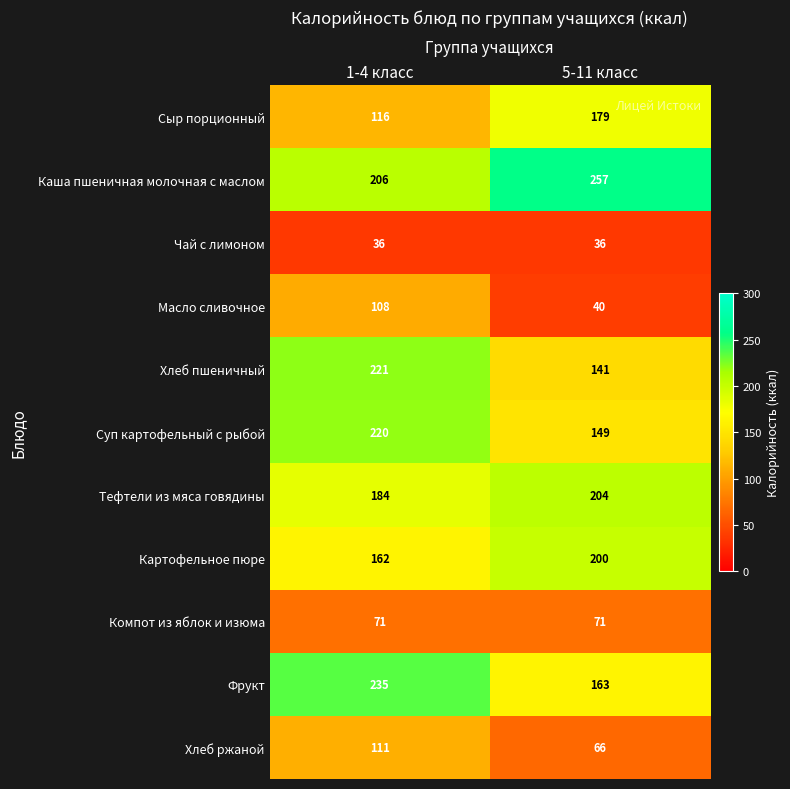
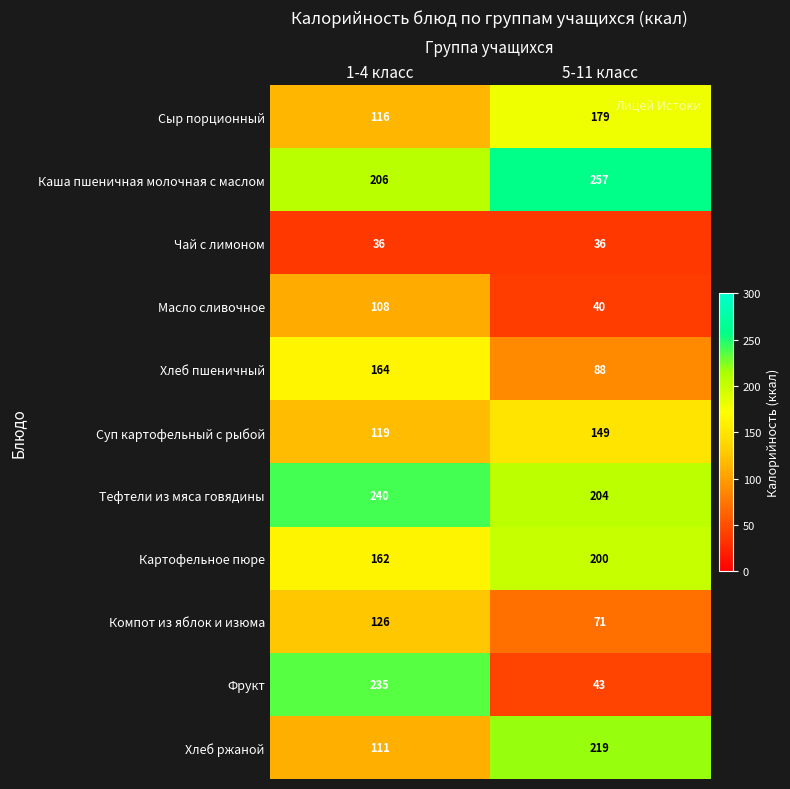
  {
    "Сыр порционный": {
      "1-4 класс": 116
    },
    "Каша пшеничная молочная с маслом": {
      "1-4 класс": 206,
      "5-11 класс": 257
    },
    "Чай с лимоном": {
      "1-4 класс": 36,
      "5-11 класс": 36
    },
    "Масло сливочное": {
      "1-4 класс": 108,
      "5-11 класс": 40
    },
    "Хлеб пшеничный": {
-     "1-4 класс": 221,
-     "5-11 класс": 141
+     "1-4 класс": 164,
+     "5-11 класс": 88
    },
    "Суп картофельный с рыбой": {
-     "1-4 класс": 220,
+     "1-4 класс": 119,
      "5-11 класс": 149
    },
    "Тефтели из мяса говядины": {
-     "1-4 класс": 184,
+     "1-4 класс": 240,
      "5-11 класс": 204
    },
    "Картофельное пюре": {
      "1-4 класс": 162,
      "5-11 класс": 200
    },
    "Компот из яблок и изюма": {
-     "1-4 класс": 71,
+     "1-4 класс": 126,
      "5-11 класс": 71
    },
    "Фрукт": {
      "1-4 класс": 235,
-     "5-11 класс": 163
+     "5-11 класс": 43
    },
    "Хлеб ржаной": {
      "1-4 класс": 111,
-     "5-11 класс": 66
+     "5-11 класс": 219
    }
  }
